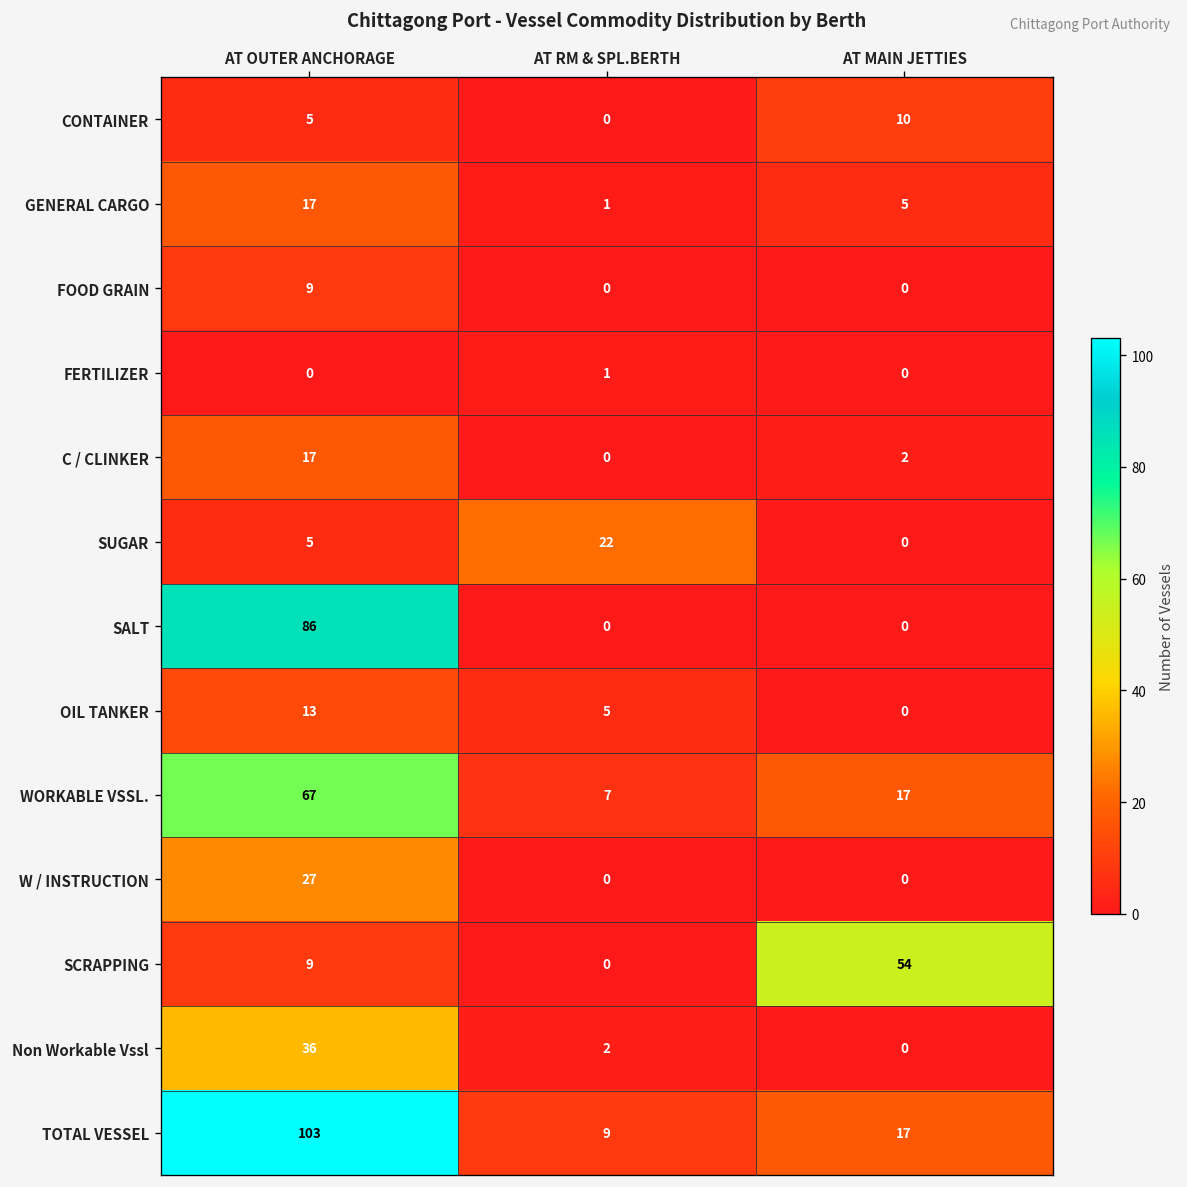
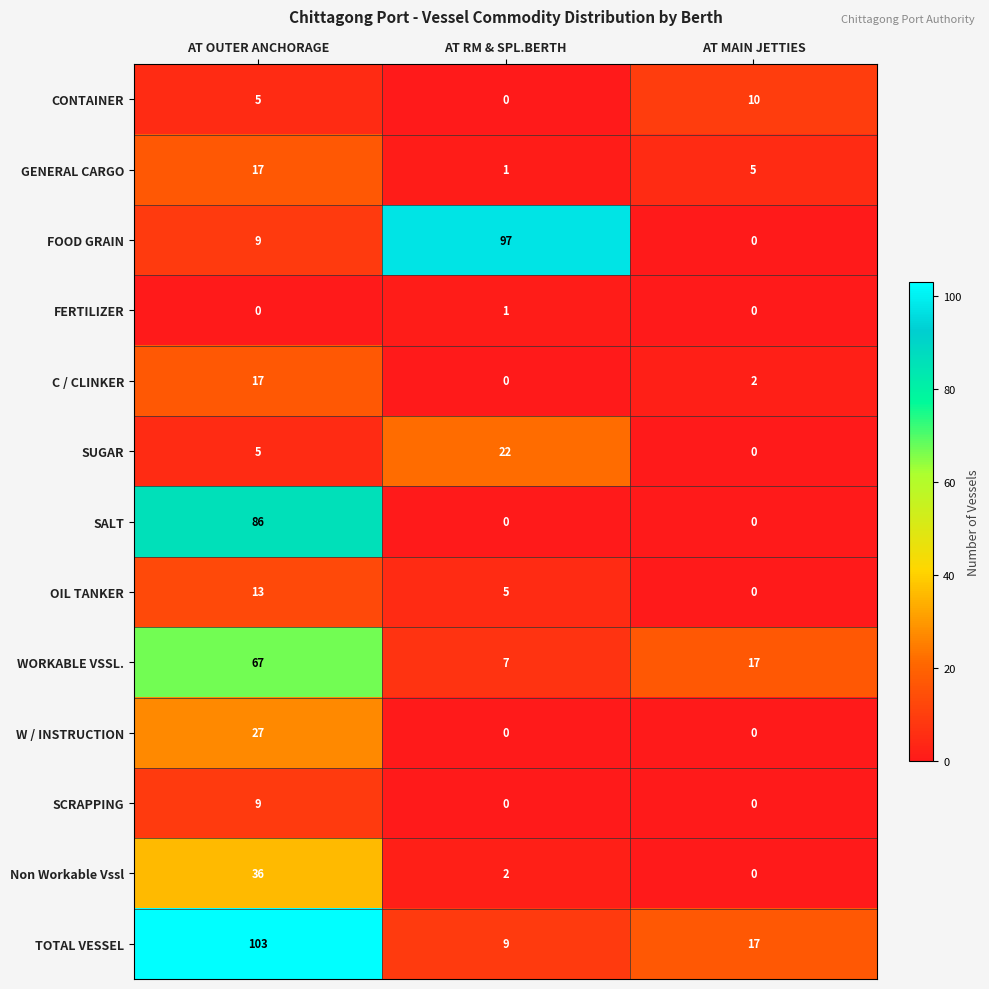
  {
    "CONTAINER": {
      "AT OUTER ANCHORAGE": 5,
      "AT RM & SPL.BERTH": 0,
      "AT MAIN JETTIES": 10
    },
    "GENERAL CARGO": {
      "AT OUTER ANCHORAGE": 17,
      "AT RM & SPL.BERTH": 1,
      "AT MAIN JETTIES": 5
    },
    "FOOD GRAIN": {
      "AT OUTER ANCHORAGE": 9,
-     "AT RM & SPL.BERTH": 0,
+     "AT RM & SPL.BERTH": 97,
      "AT MAIN JETTIES": 0
    },
    "FERTILIZER": {
      "AT OUTER ANCHORAGE": 0,
      "AT RM & SPL.BERTH": 1,
      "AT MAIN JETTIES": 0
    },
    "C / CLINKER": {
      "AT OUTER ANCHORAGE": 17,
      "AT RM & SPL.BERTH": 0,
      "AT MAIN JETTIES": 2
    },
    "SUGAR": {
      "AT OUTER ANCHORAGE": 5,
      "AT RM & SPL.BERTH": 22,
      "AT MAIN JETTIES": 0
    },
    "SALT": {
      "AT OUTER ANCHORAGE": 86,
      "AT RM & SPL.BERTH": 0,
      "AT MAIN JETTIES": 0
    },
    "OIL TANKER": {
      "AT OUTER ANCHORAGE": 13,
      "AT RM & SPL.BERTH": 5,
      "AT MAIN JETTIES": 0
    },
    "WORKABLE VSSL.": {
      "AT OUTER ANCHORAGE": 67,
      "AT RM & SPL.BERTH": 7,
      "AT MAIN JETTIES": 17
    },
    "W / INSTRUCTION": {
      "AT OUTER ANCHORAGE": 27,
      "AT RM & SPL.BERTH": 0,
      "AT MAIN JETTIES": 0
    },
    "SCRAPPING": {
      "AT OUTER ANCHORAGE": 9,
      "AT RM & SPL.BERTH": 0,
-     "AT MAIN JETTIES": 54
+     "AT MAIN JETTIES": 0
    },
    "Non Workable Vssl": {
      "AT OUTER ANCHORAGE": 36,
      "AT RM & SPL.BERTH": 2,
      "AT MAIN JETTIES": 0
    },
    "TOTAL VESSEL": {
      "AT OUTER ANCHORAGE": 103,
      "AT RM & SPL.BERTH": 9,
      "AT MAIN JETTIES": 17
    }
  }
